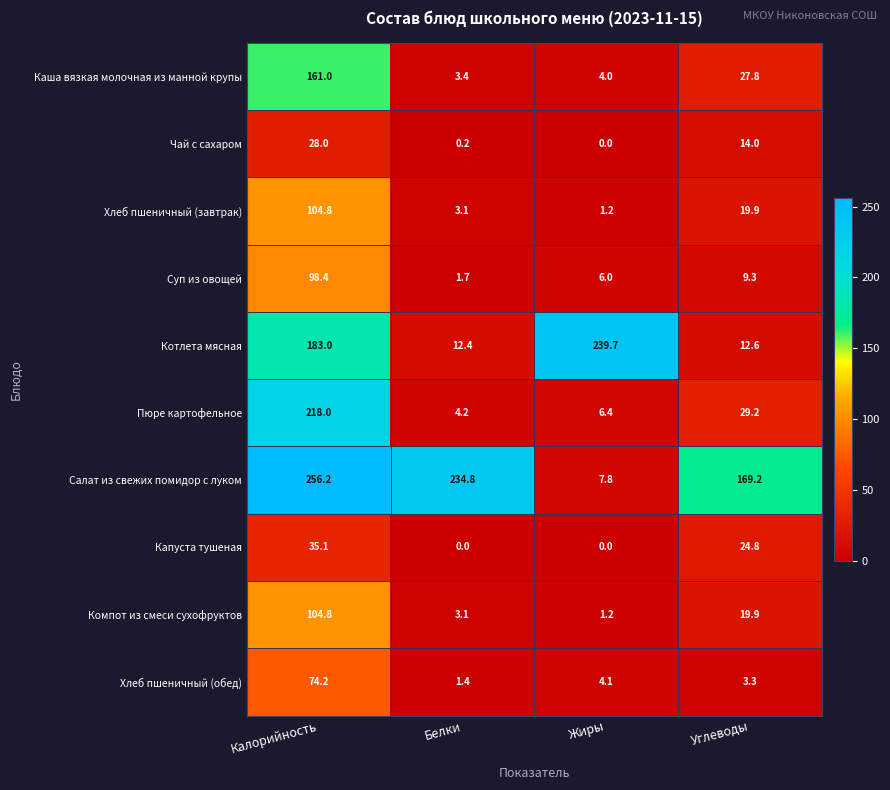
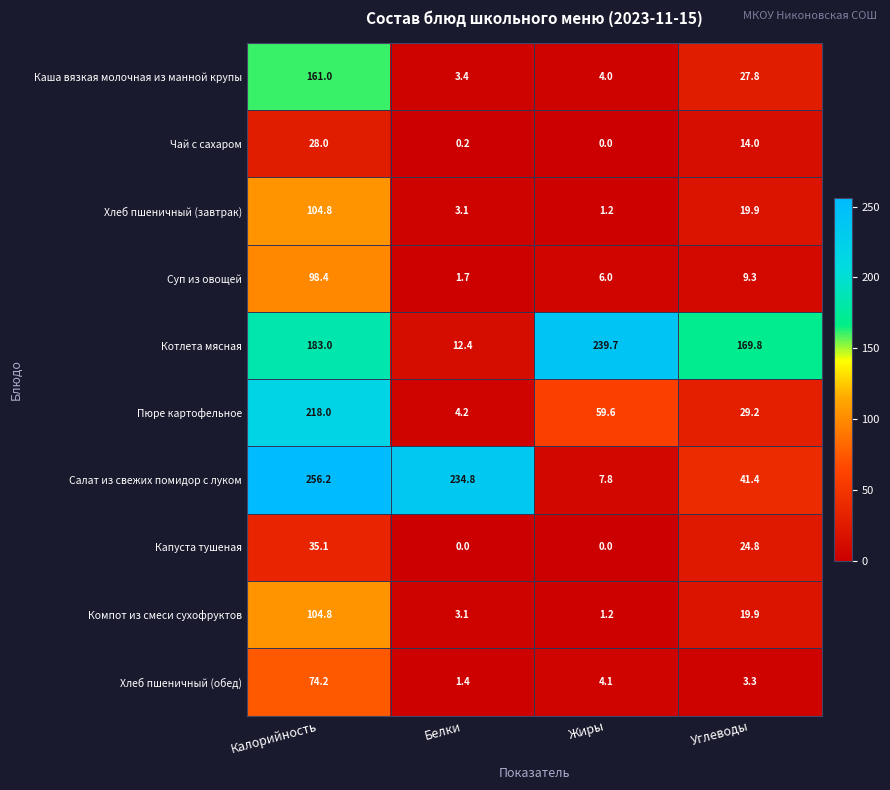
  {
    "Каша вязкая молочная из манной крупы": {
      "Калорийность": 161.0,
      "Белки": 3.4,
      "Жиры": 4.0,
      "Углеводы": 27.8
    },
    "Чай с сахаром": {
      "Калорийность": 28.0,
      "Белки": 0.2,
      "Жиры": 0.0,
      "Углеводы": 14.0
    },
    "Хлеб пшеничный (завтрак)": {
      "Калорийность": 104.8,
      "Белки": 3.1,
      "Жиры": 1.2,
      "Углеводы": 19.9
    },
    "Суп из овощей": {
      "Калорийность": 98.4,
      "Белки": 1.7,
      "Жиры": 6.0,
      "Углеводы": 9.3
    },
    "Котлета мясная": {
      "Калорийность": 183.0,
      "Белки": 12.4,
      "Жиры": 239.7,
-     "Углеводы": 12.6
+     "Углеводы": 169.8
    },
    "Пюре картофельное": {
      "Калорийность": 218.0,
      "Белки": 4.2,
-     "Жиры": 6.4,
+     "Жиры": 59.6,
      "Углеводы": 29.2
    },
    "Салат из свежих помидор с луком": {
      "Калорийность": 256.2,
      "Белки": 234.8,
      "Жиры": 7.8,
-     "Углеводы": 169.2
+     "Углеводы": 41.4
    },
    "Капуста тушеная": {
      "Калорийность": 35.1,
      "Белки": 0.0,
      "Жиры": 0.0,
      "Углеводы": 24.8
    },
    "Компот из смеси сухофруктов": {
      "Калорийность": 104.8,
      "Белки": 3.1,
      "Жиры": 1.2,
      "Углеводы": 19.9
    },
    "Хлеб пшеничный (обед)": {
      "Калорийность": 74.2,
      "Белки": 1.4,
      "Жиры": 4.1,
      "Углеводы": 3.3
    }
  }
